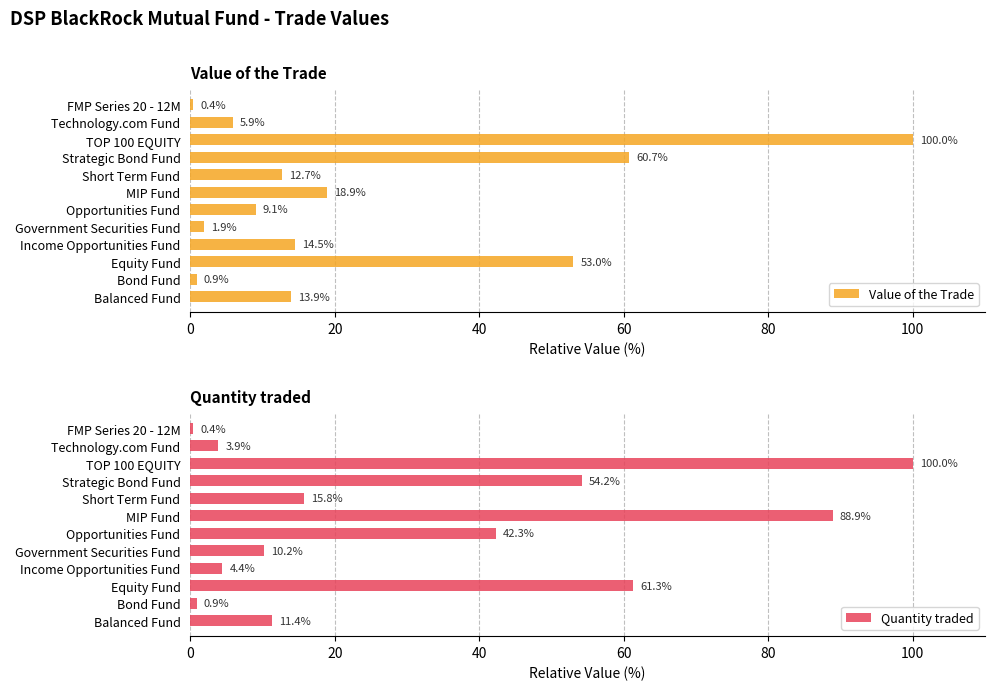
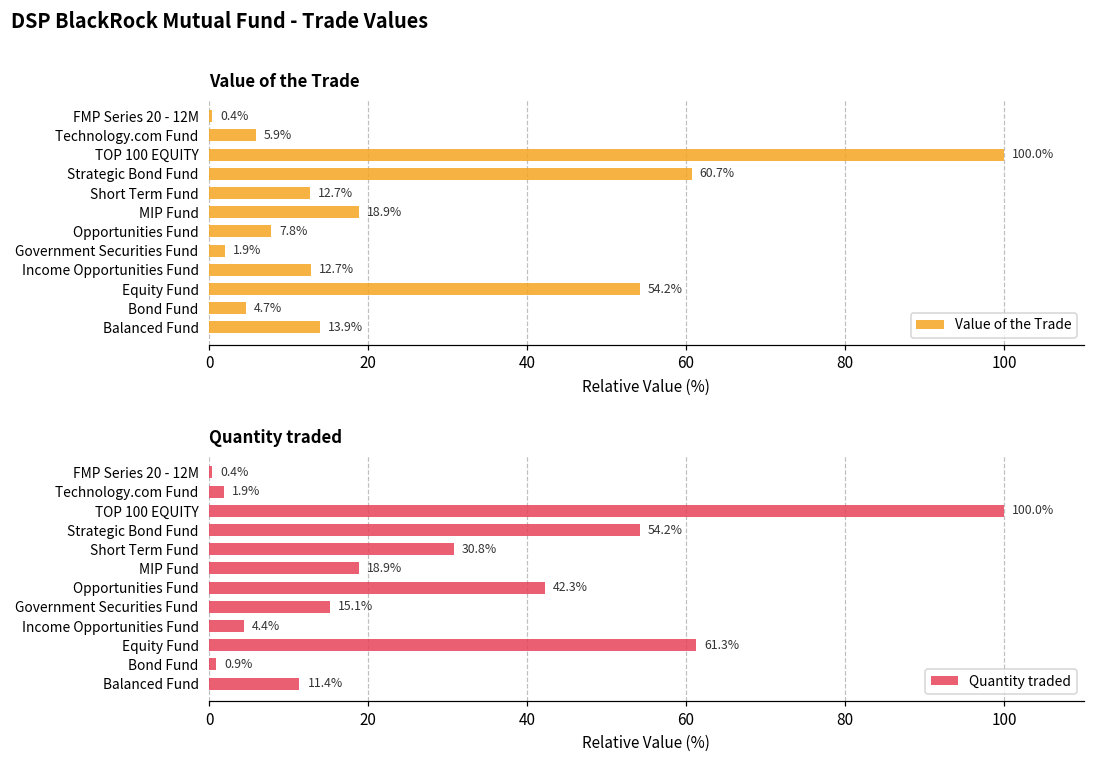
  {
    "Value of the Trade": {
      "FMP Series 20 - 12M": "0.4%",
      "Technology.com Fund": "5.9%",
      "TOP 100 EQUITY": "100.0%",
      "Strategic Bond Fund": "60.7%",
      "Short Term Fund": "12.7%",
      "MIP Fund": "18.9%",
-     "Opportunities Fund": "9.1%",
+     "Opportunities Fund": "7.8%",
      "Government Securities Fund": "1.9%",
-     "Income Opportunities Fund": "14.5%",
-     "Equity Fund": "53.0%",
-     "Bond Fund": "0.9%",
+     "Income Opportunities Fund": "12.7%",
+     "Equity Fund": "54.2%",
+     "Bond Fund": "4.7%",
      "Balanced Fund": "13.9%"
    },
    "Quantity traded": {
      "FMP Series 20 - 12M": "0.4%",
-     "Technology.com Fund": "3.9%",
+     "Technology.com Fund": "1.9%",
      "TOP 100 EQUITY": "100.0%",
      "Strategic Bond Fund": "54.2%",
-     "Short Term Fund": "15.8%",
-     "MIP Fund": "88.9%",
+     "Short Term Fund": "30.8%",
+     "MIP Fund": "18.9%",
      "Opportunities Fund": "42.3%",
-     "Government Securities Fund": "10.2%",
+     "Government Securities Fund": "15.1%",
      "Income Opportunities Fund": "4.4%",
      "Equity Fund": "61.3%",
      "Bond Fund": "0.9%",
      "Balanced Fund": "11.4%"
    }
  }
